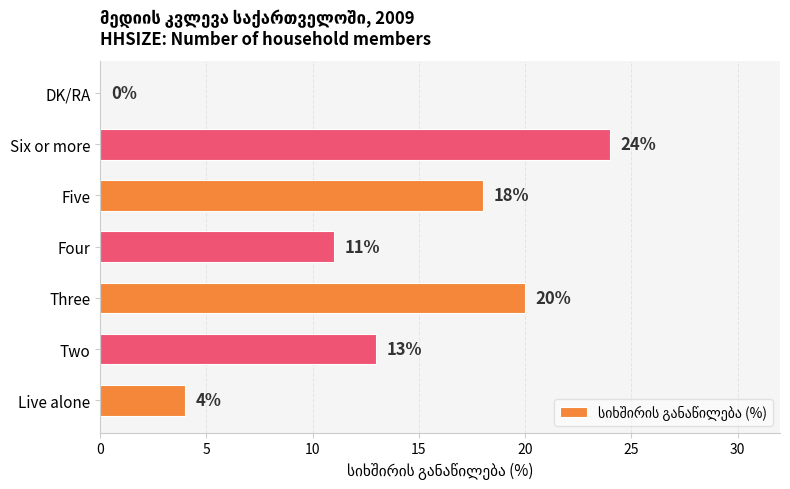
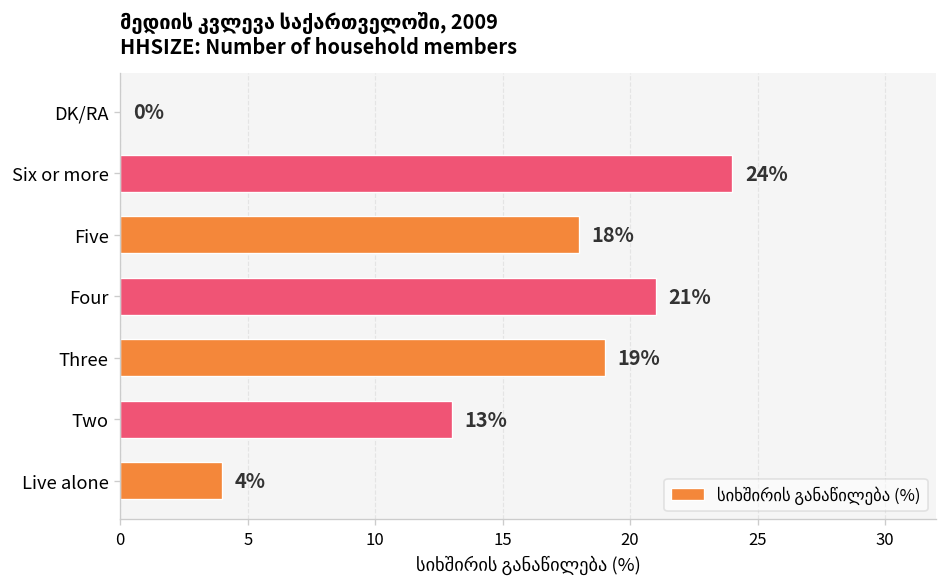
  {
    "DK/RA": "0%",
    "Six or more": "24%",
    "Five": "18%",
-   "Four": "11%",
-   "Three": "20%",
+   "Four": "21%",
+   "Three": "19%",
    "Two": "13%",
    "Live alone": "4%"
  }
